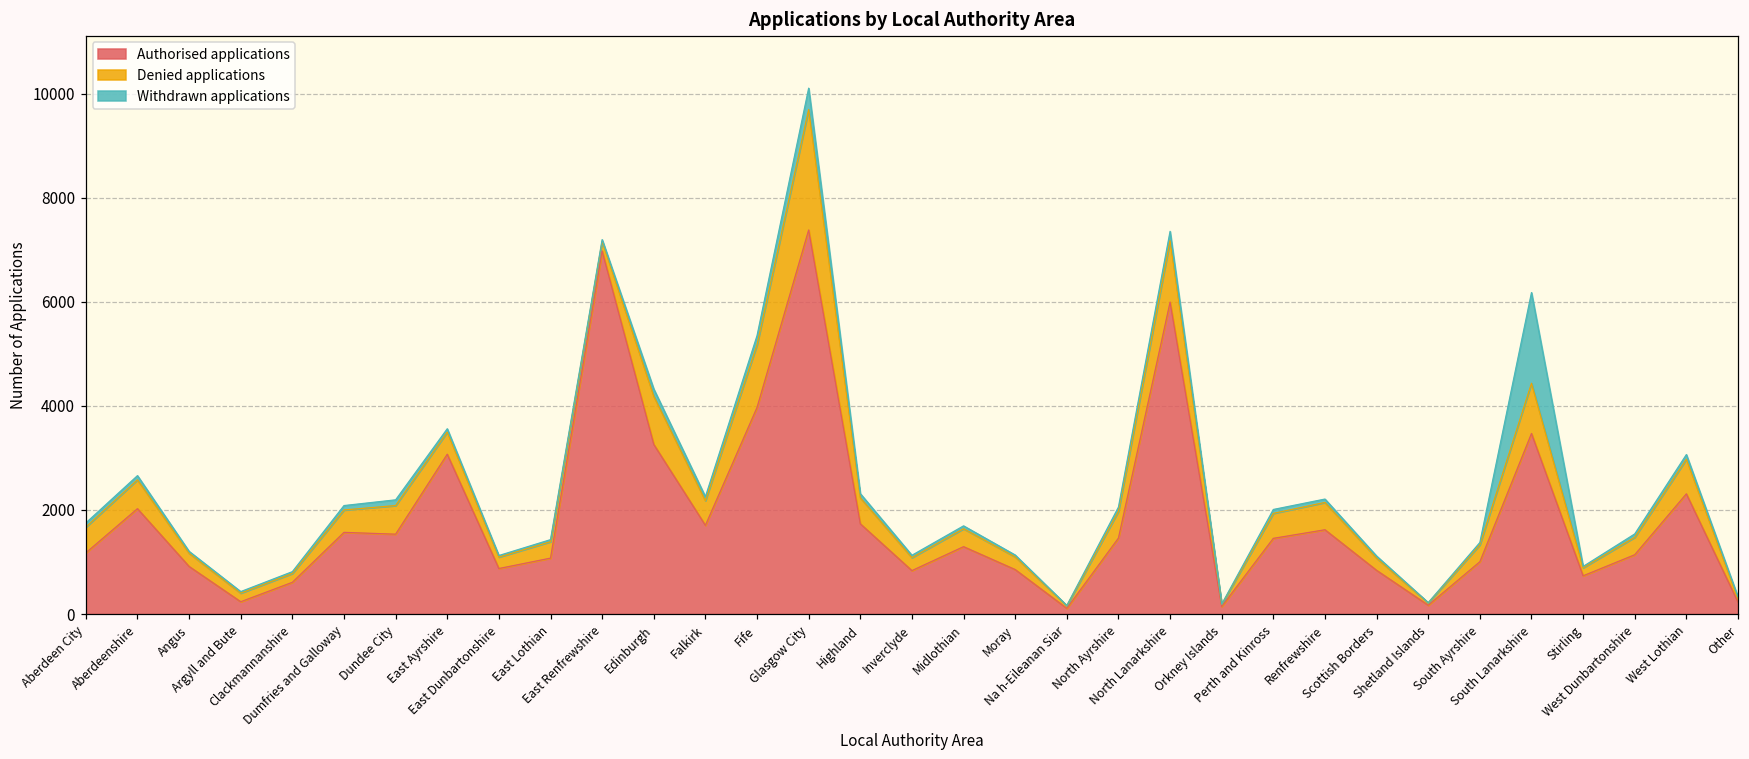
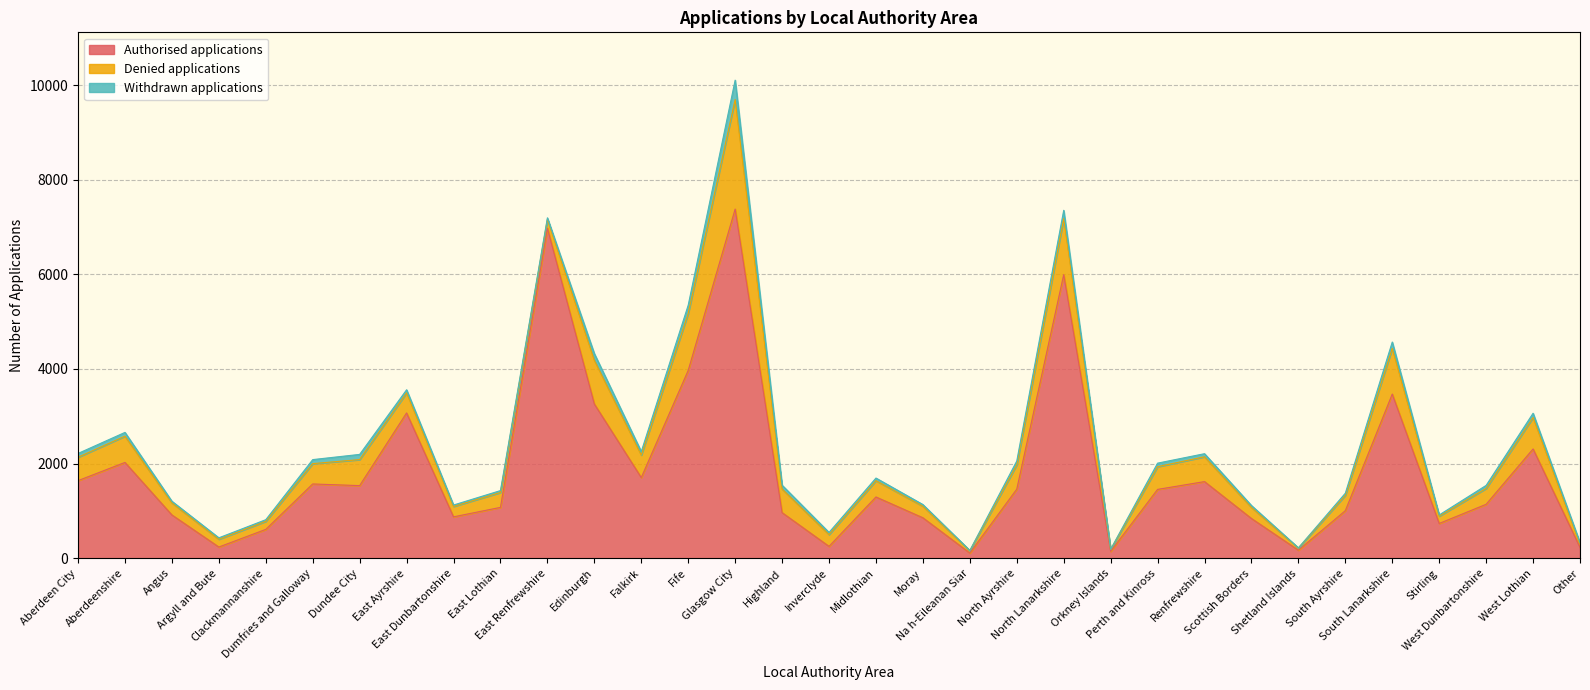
  {
    "Authorised applications": {
-     "Aberdeen City": 1200,
+     "Aberdeen City": 1600,
      "Aberdeenshire": 2000,
      "Angus": 900,
      "Argyll and Bute": 200,
      "Clackmannanshire": 600,
      "Dumfries and Galloway": 1600,
      "Dundee City": 1500,
      "East Ayrshire": 3100,
      "East Dunbartonshire": 900,
      "East Lothian": 1100,
      "East Renfrewshire": 7000,
      "Edinburgh": 3300,
      "Falkirk": 1700,
      "Fife": 4000,
      "Glasgow City": 7400,
-     "Highland": 1700,
-     "Inverclyde": 800,
+     "Highland": 1000,
+     "Inverclyde": 300,
      "Midlothian": 1300,
      "Moray": 900,
      "North Ayrshire": 1500,
      "North Lanarkshire": 6000,
      "Perth and Kinross": 1500,
      "Renfrewshire": 1600,
      "Scottish Borders": 800,
      "South Ayrshire": 1000,
      "South Lanarkshire": 3500,
      "Stirling": 700,
      "West Dunbartonshire": 1100,
      "West Lothian": 2300,
      "Other": 200
    },
    "Denied applications": {
      "Aberdeen City": 500,
      "Aberdeenshire": 600,
      "Dumfries and Galloway": 400,
      "Dundee City": 600,
      "East Ayrshire": 400,
      "Edinburgh": 900,
      "Falkirk": 500,
      "Fife": 1200,
      "Glasgow City": 2300,
      "Highland": 500,
      "Midlothian": 300,
      "North Ayrshire": 500,
      "North Lanarkshire": 1200,
      "Perth and Kinross": 500,
      "Renfrewshire": 500,
      "South Lanarkshire": 1000,
      "West Dunbartonshire": 300,
      "West Lothian": 700
    },
    "Withdrawn applications": {
      "Aberdeen City": 100,
      "Aberdeenshire": 100,
      "Dumfries and Galloway": 100,
      "Dundee City": 100,
      "East Ayrshire": 100,
      "Edinburgh": 100,
      "Falkirk": 100,
      "Fife": 200,
      "Glasgow City": 400,
      "Highland": 100,
      "Midlothian": 100,
      "North Ayrshire": 100,
      "North Lanarkshire": 200,
      "Perth and Kinross": 100,
      "Renfrewshire": 100,
-     "South Lanarkshire": 1700,
+     "South Lanarkshire": 100,
      "West Dunbartonshire": 100,
      "West Lothian": 100
    }
  }
